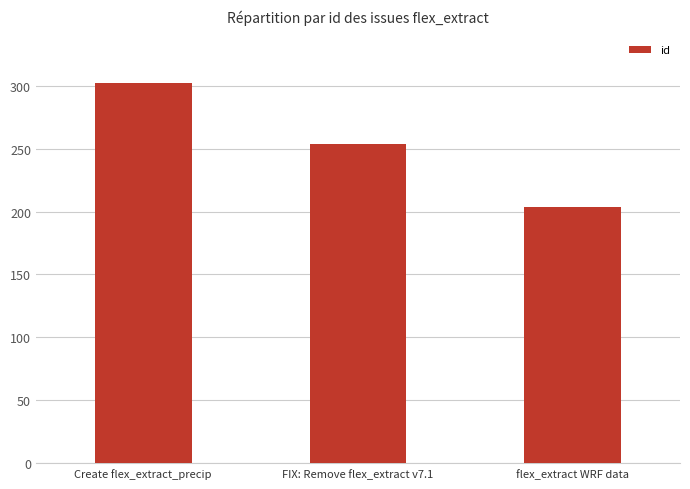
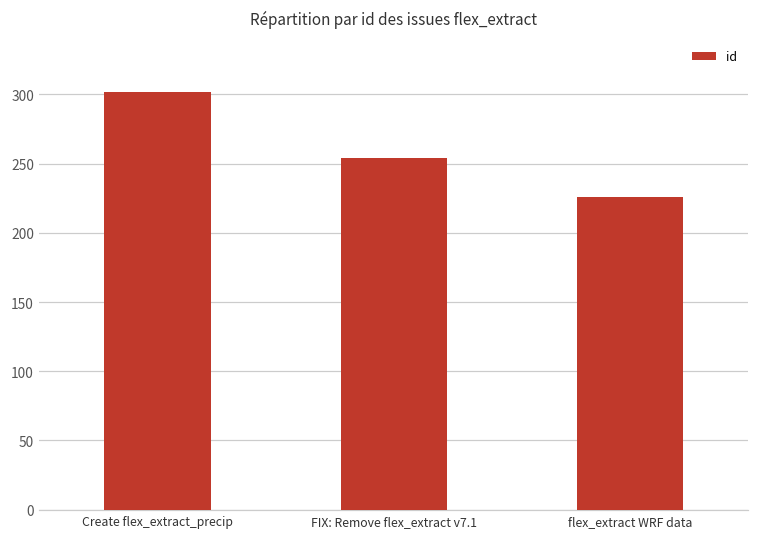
  {
    "Create flex_extract_precip": 302,
    "FIX: Remove flex_extract v7.1": 254,
-   "flex_extract WRF data": 204
+   "flex_extract WRF data": 226
  }
